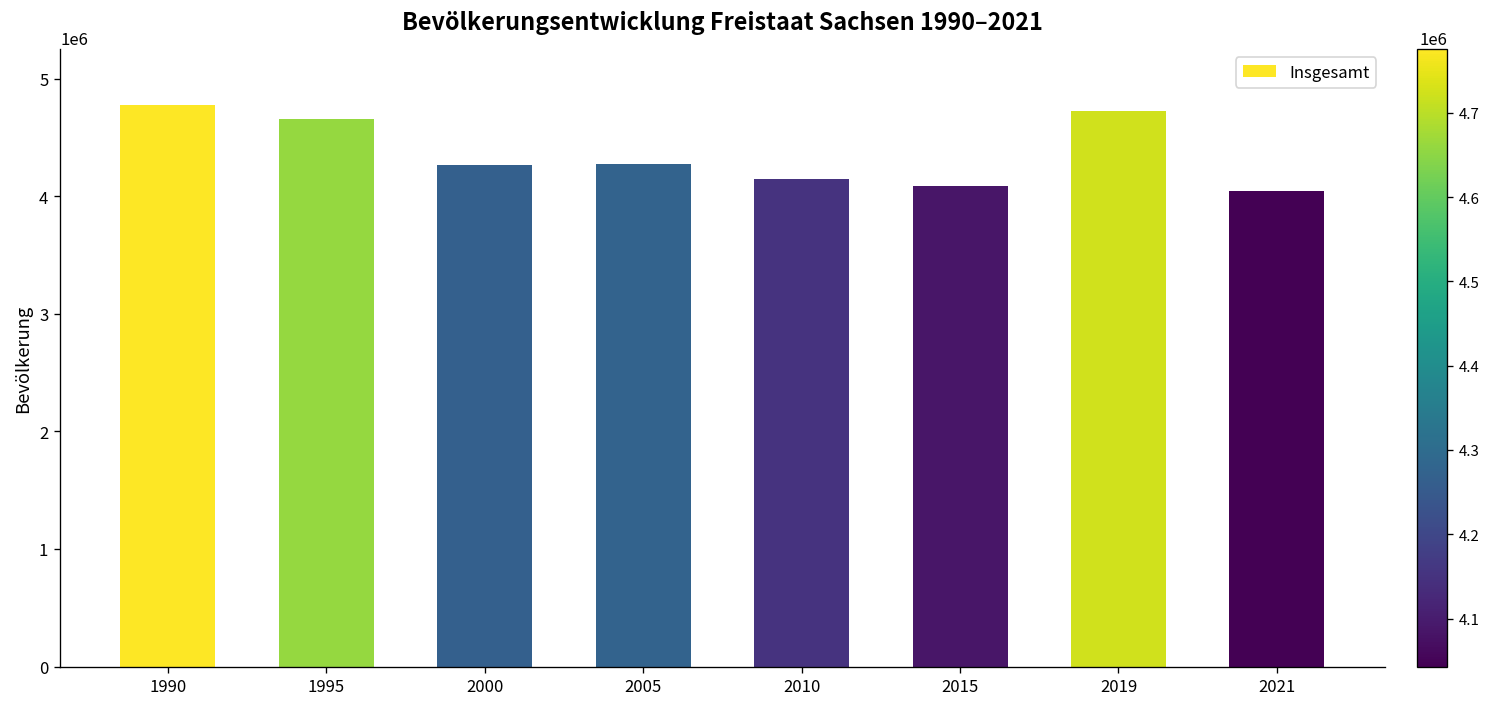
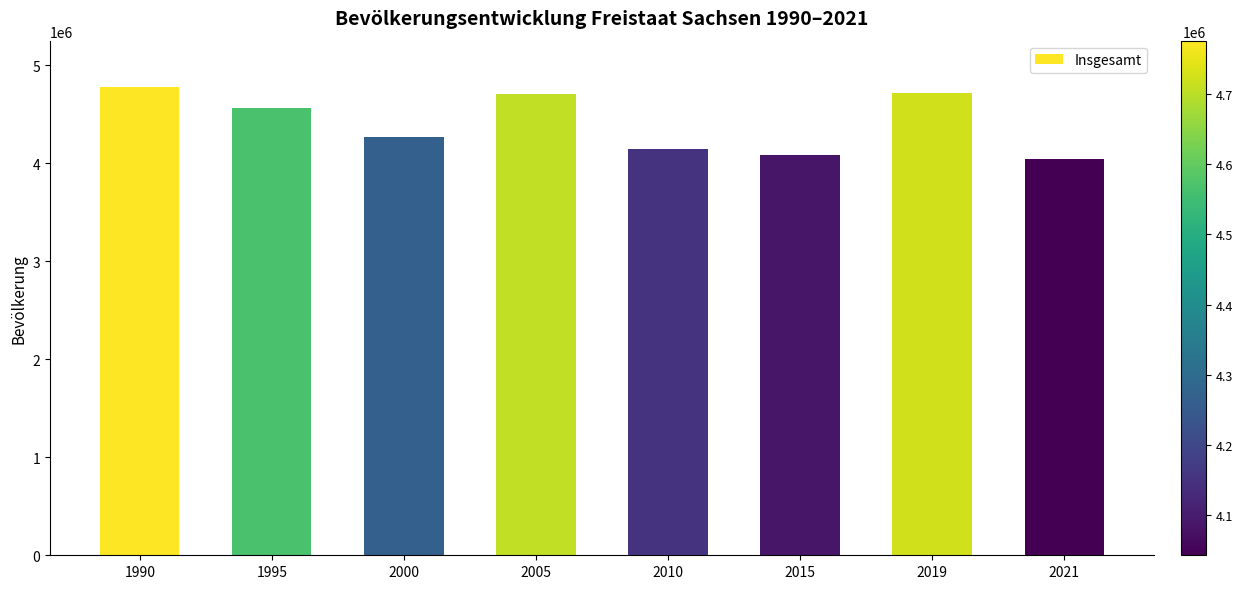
  {
    "1990": 4800000,
-   "1995": 4700000,
+   "1995": 4600000,
    "2000": 4300000,
-   "2005": 4300000,
+   "2005": 4700000,
    "2010": 4100000,
    "2015": 4100000,
    "2019": 4700000,
    "2021": 4000000
  }
